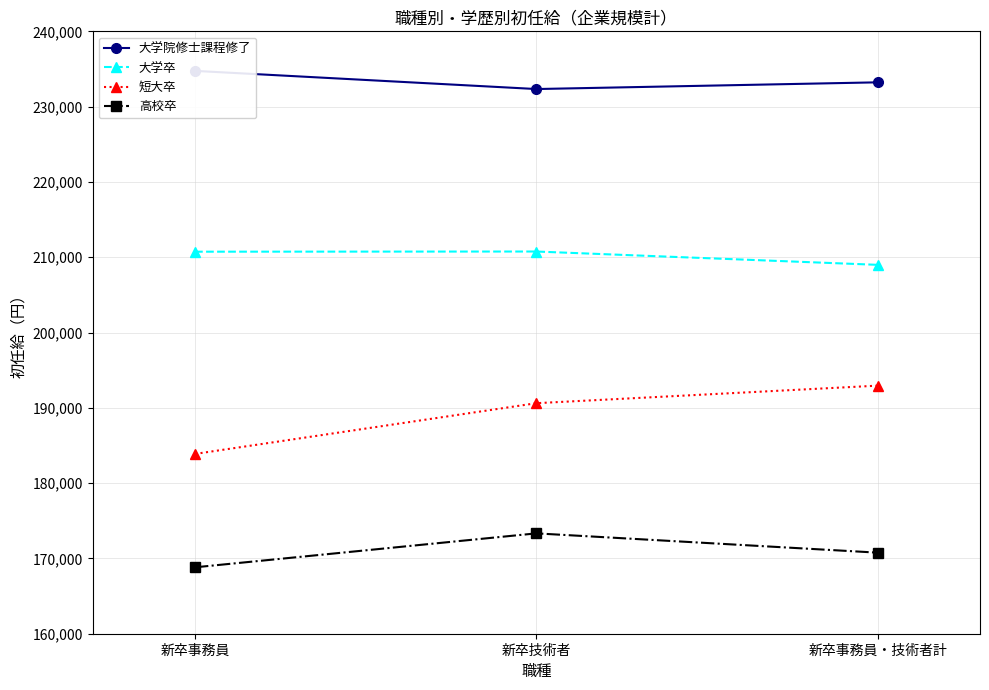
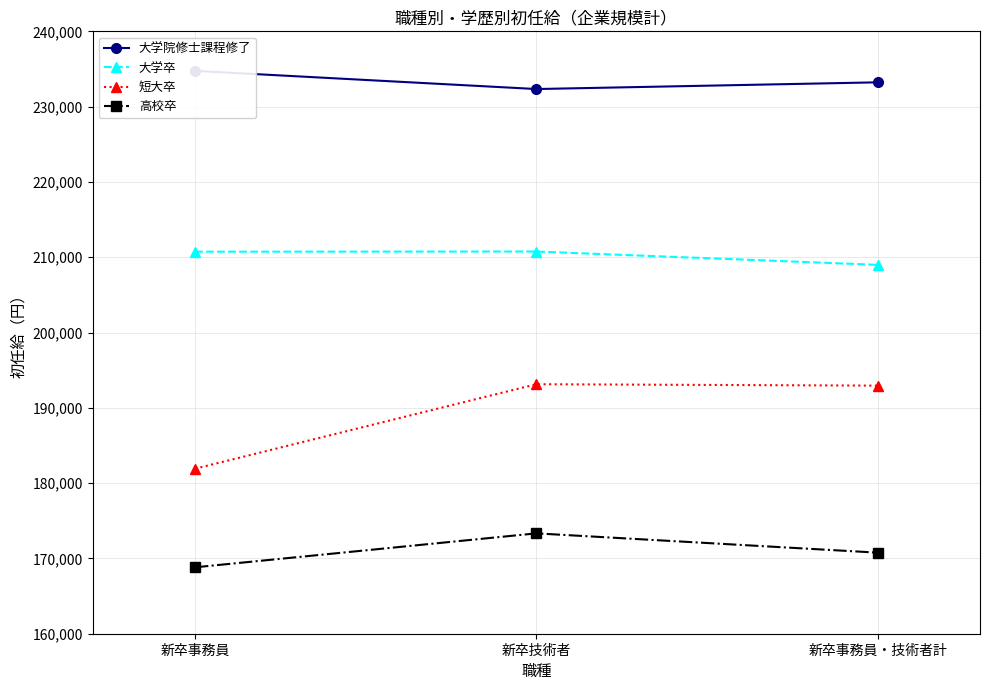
  {
    "大学院修士課程修了": {
      "新卒技術者": "232,000",
      "新卒事務員・技術者計": "233,000"
    },
    "大学卒": {
      "新卒事務員": "211,000",
      "新卒技術者": "211,000",
      "新卒事務員・技術者計": "209,000"
    },
    "短大卒": {
-     "新卒事務員": "184,000",
-     "新卒技術者": "191,000",
+     "新卒事務員": "182,000",
+     "新卒技術者": "193,000",
      "新卒事務員・技術者計": "193,000"
    },
    "高校卒": {
      "新卒事務員": "169,000",
      "新卒技術者": "173,000",
      "新卒事務員・技術者計": "171,000"
    }
  }
